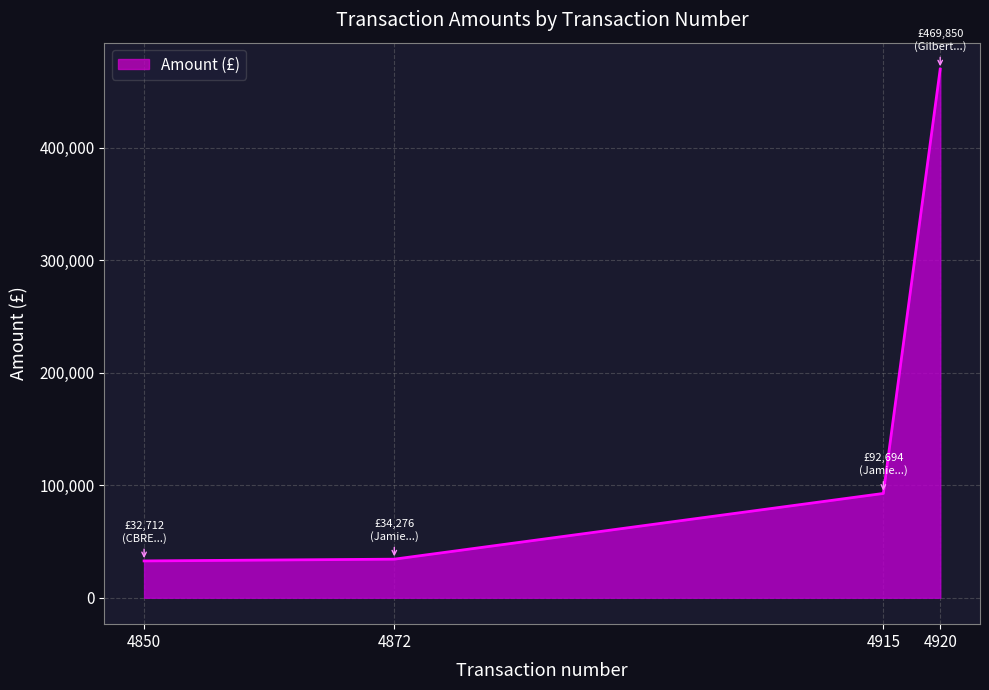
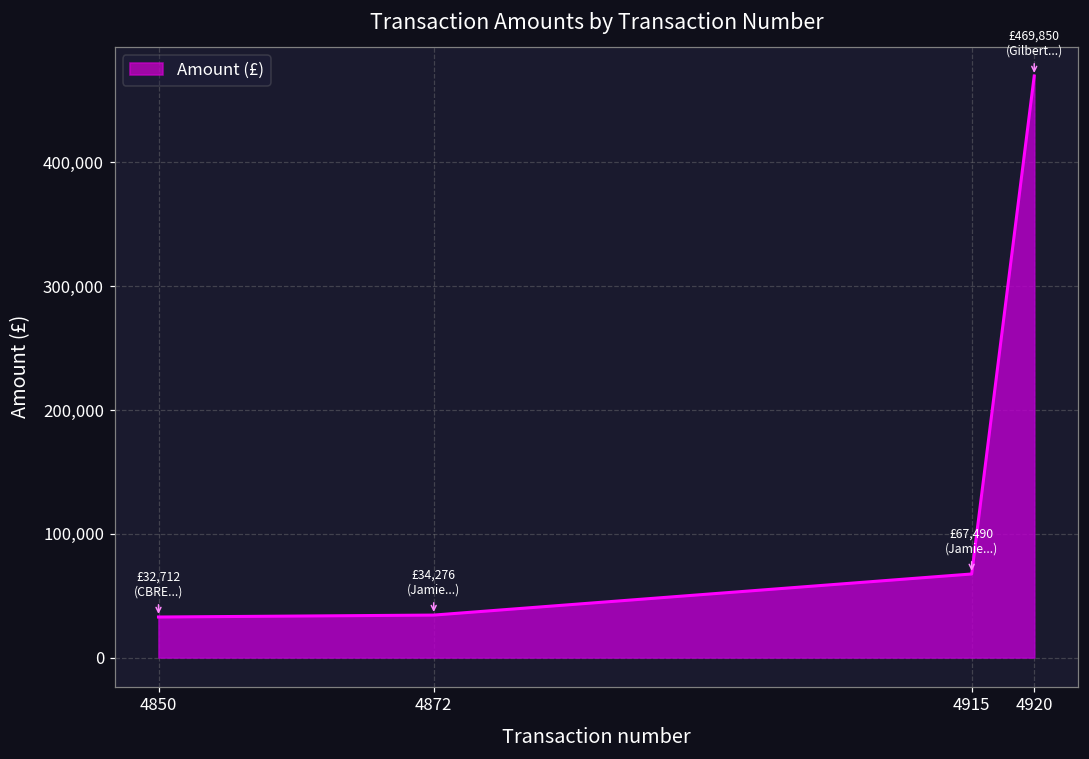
  {
    "4850": "£32,712",
    "4872": "£34,276",
-   "4915": "£92,694",
+   "4915": "£67,490",
    "4920": "£469,850"
  }
